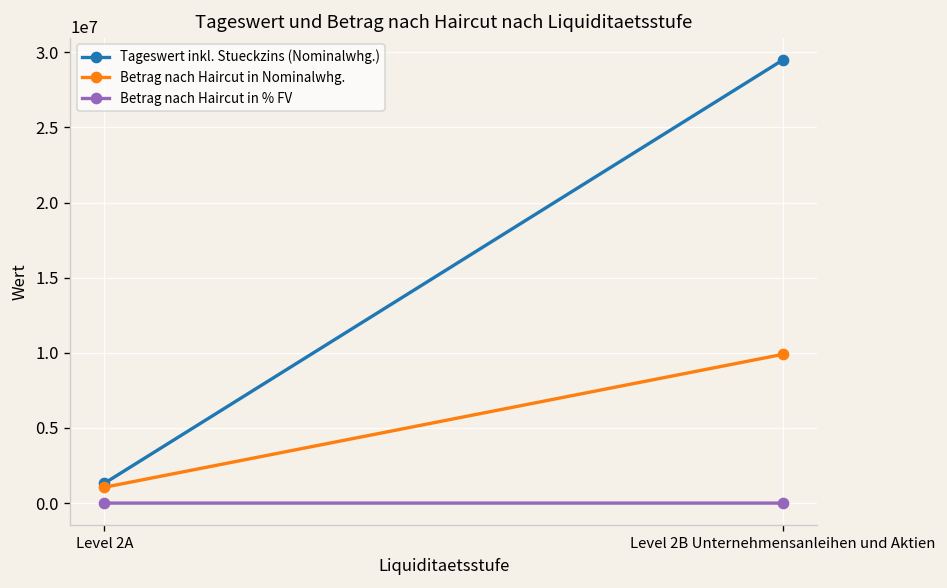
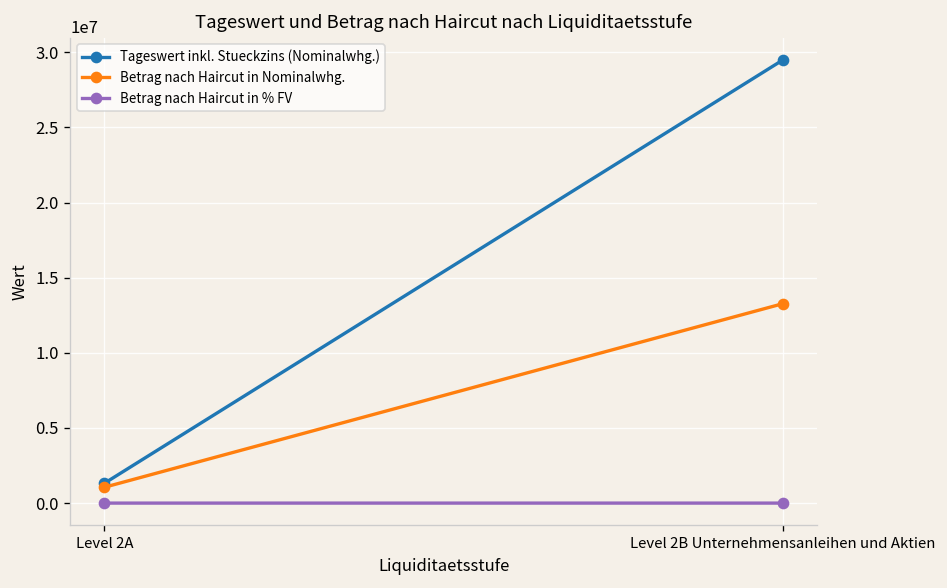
  {
    "Tageswert inkl. Stueckzins (Nominalwhg.)": {
      "Level 2A": 1300000,
      "Level 2B Unternehmensanleihen und Aktien": 29500000
    },
    "Betrag nach Haircut in Nominalwhg.": {
      "Level 2A": 1100000,
-     "Level 2B Unternehmensanleihen und Aktien": 9900000
+     "Level 2B Unternehmensanleihen und Aktien": 13300000
    },
    "Betrag nach Haircut in % FV": {
      "Level 2A": 0,
      "Level 2B Unternehmensanleihen und Aktien": 0
    }
  }
